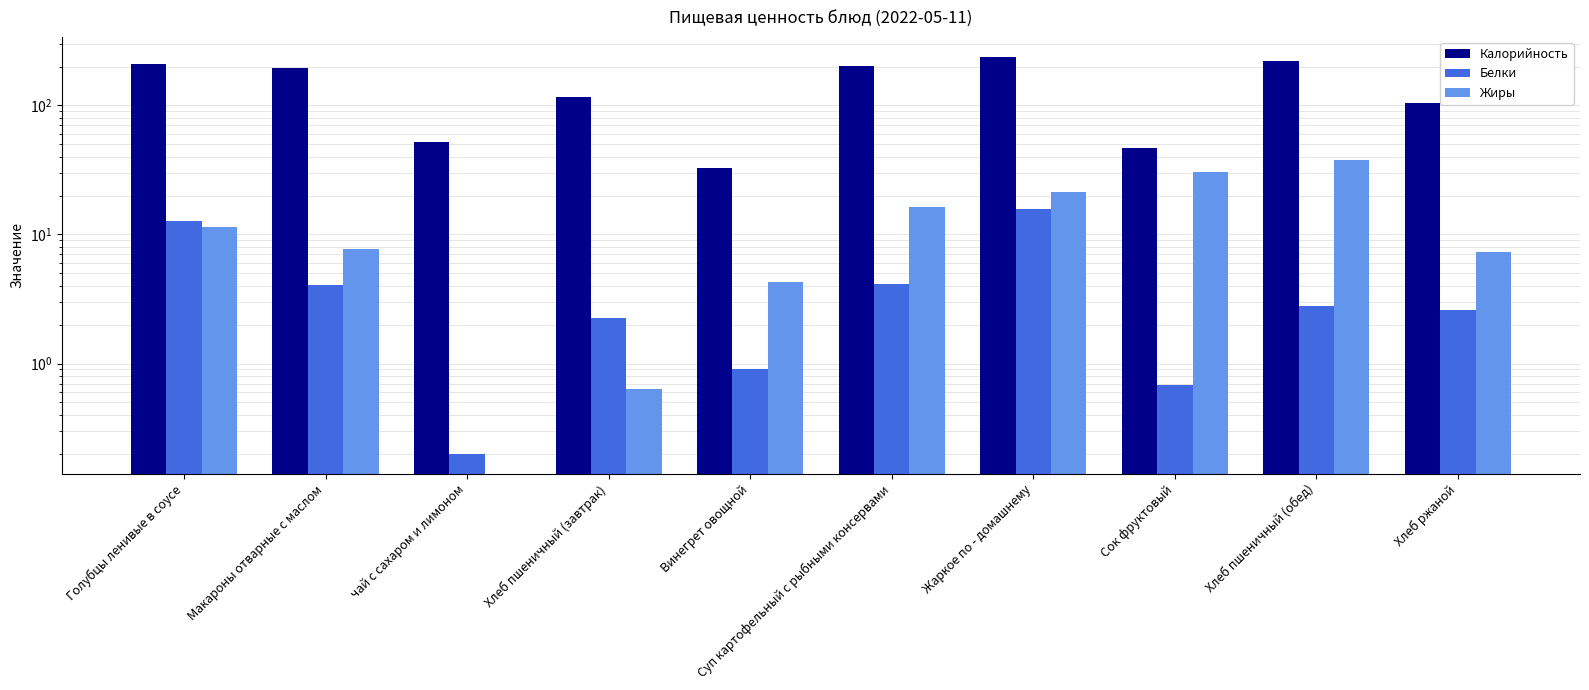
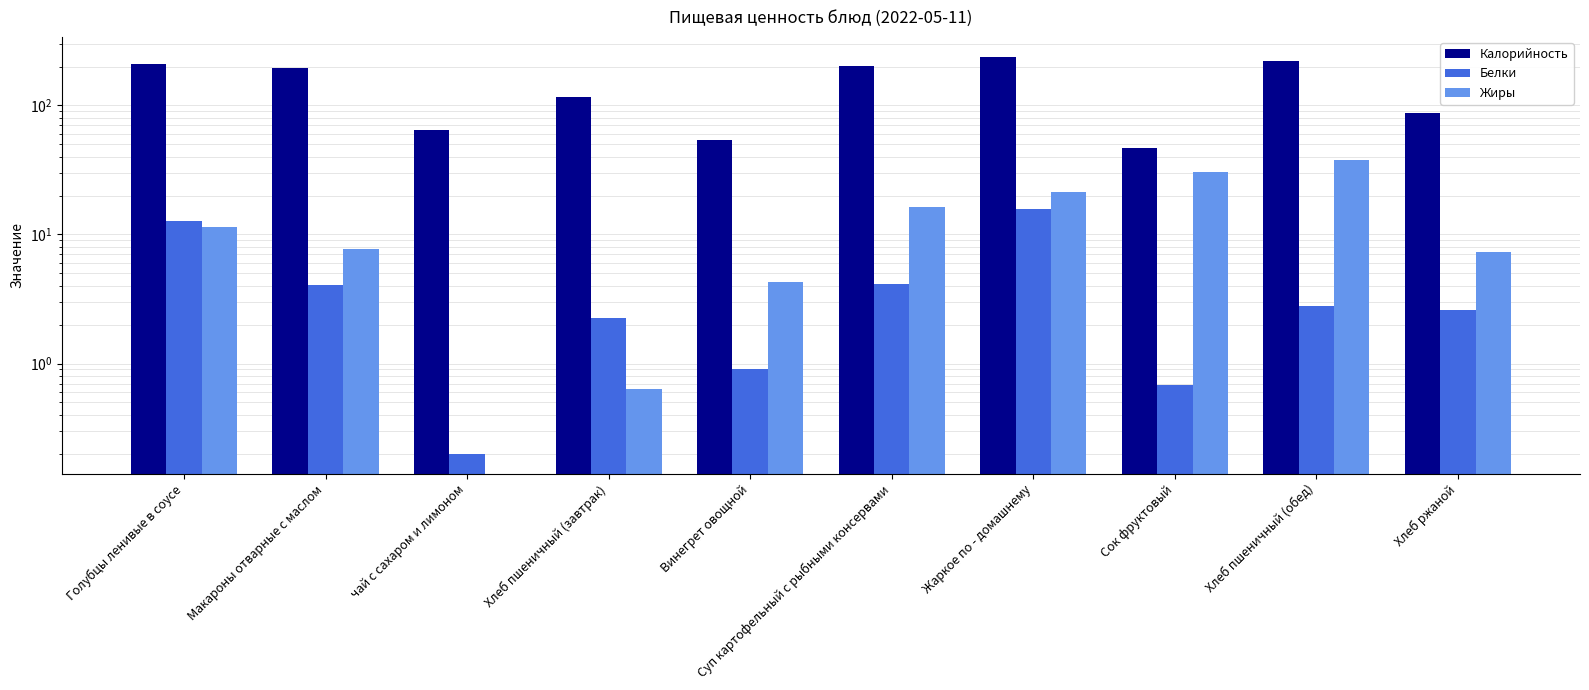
  {
    "Калорийность": {
      "Голубцы ленивые в соусе": 210,
      "Макароны отварные с маслом": 200,
-     "чай с сахаром и лимоном": 52,
+     "чай с сахаром и лимоном": 70,
      "Хлеб пшеничный (завтрак)": 120,
-     "Винегрет овощной": 33,
+     "Винегрет овощной": 54,
      "Суп картофельный с рыбными консервами": 200,
      "Жаркое по - домашнему": 240,
      "Сок фруктовый": 46,
      "Хлеб пшеничный (обед)": 220,
-     "Хлеб ржаной": 100
+     "Хлеб ржаной": 90
    }
  }
